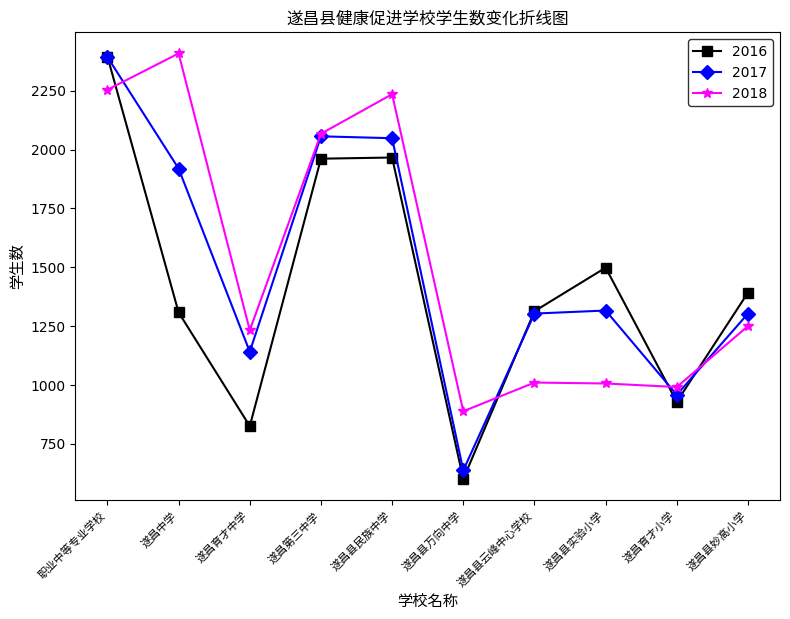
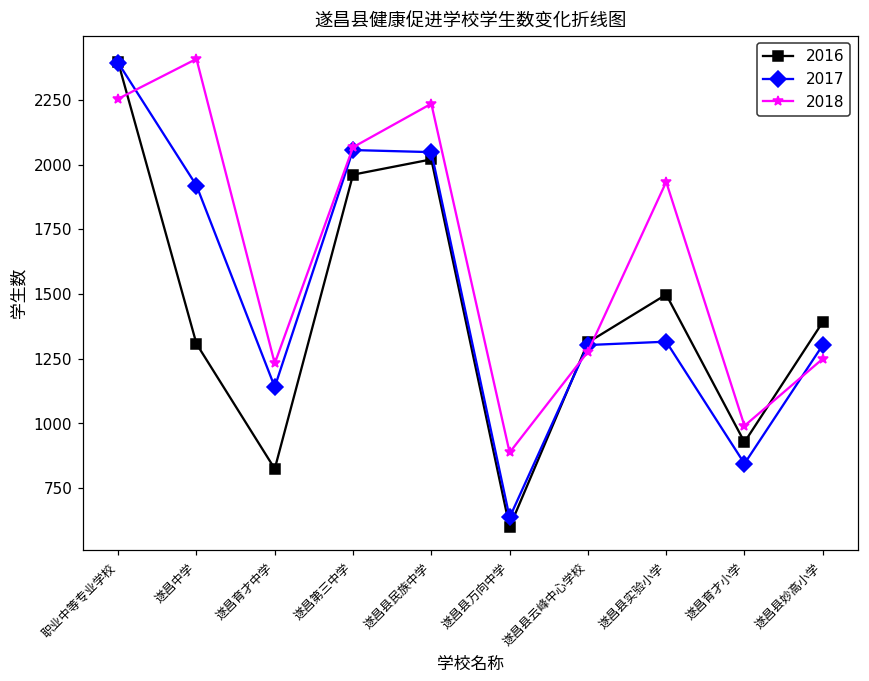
  {
    "2016": {
      "遂昌中学": 1310,
      "遂昌育才中学": 830,
      "遂昌第三中学": 1960,
-     "遂昌县民族中学": 1970,
+     "遂昌县民族中学": 2020,
      "遂昌县万向中学": 600,
      "遂昌县实验小学": 1500,
      "遂昌育才小学": 930,
      "遂昌县妙高小学": 1390
    },
    "2017": {
      "遂昌中学": 1920,
      "遂昌育才中学": 1140,
      "遂昌第三中学": 2060,
      "遂昌县民族中学": 2050,
      "遂昌县万向中学": 640,
      "遂昌县实验小学": 1320,
-     "遂昌育才小学": 960,
+     "遂昌育才小学": 850,
      "遂昌县妙高小学": 1300
    },
    "2018": {
      "职业中等专业学校": 2250,
      "遂昌中学": 2410,
      "遂昌育才中学": 1230,
      "遂昌第三中学": 2070,
      "遂昌县民族中学": 2240,
      "遂昌县万向中学": 890,
-     "遂昌县云峰中心学校": 1010,
-     "遂昌县实验小学": 1010,
+     "遂昌县云峰中心学校": 1280,
+     "遂昌县实验小学": 1930,
      "遂昌育才小学": 990,
      "遂昌县妙高小学": 1250
    }
  }
